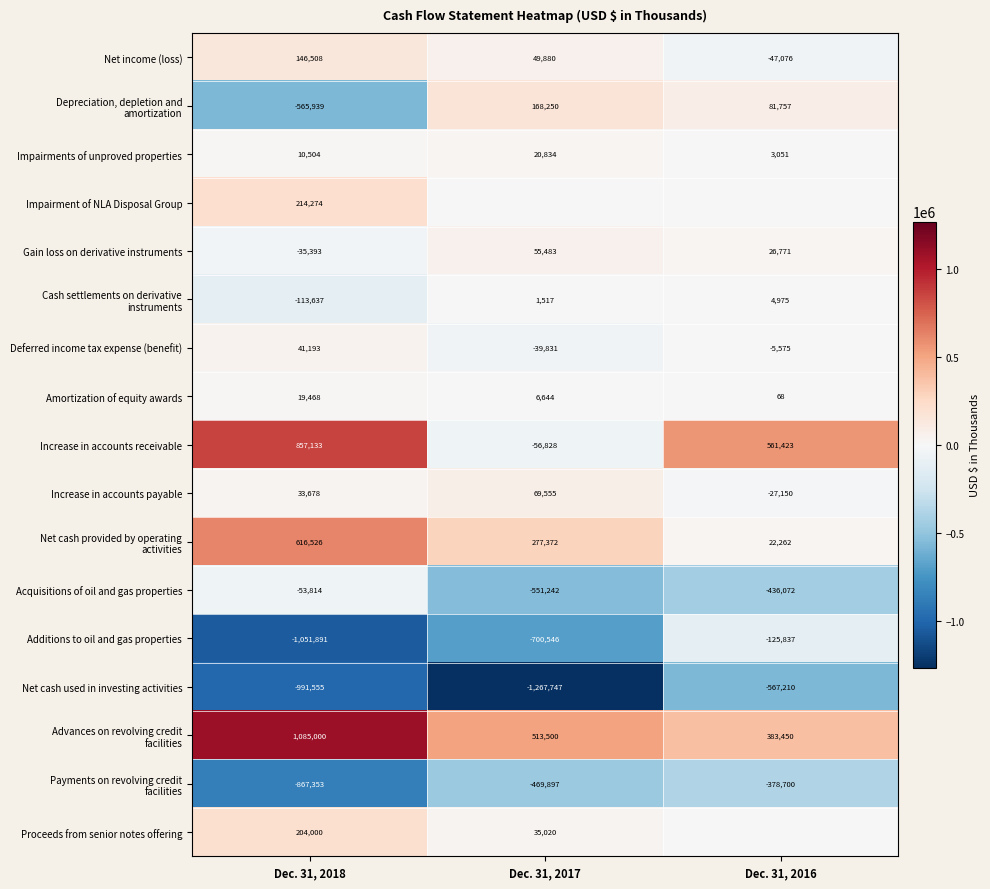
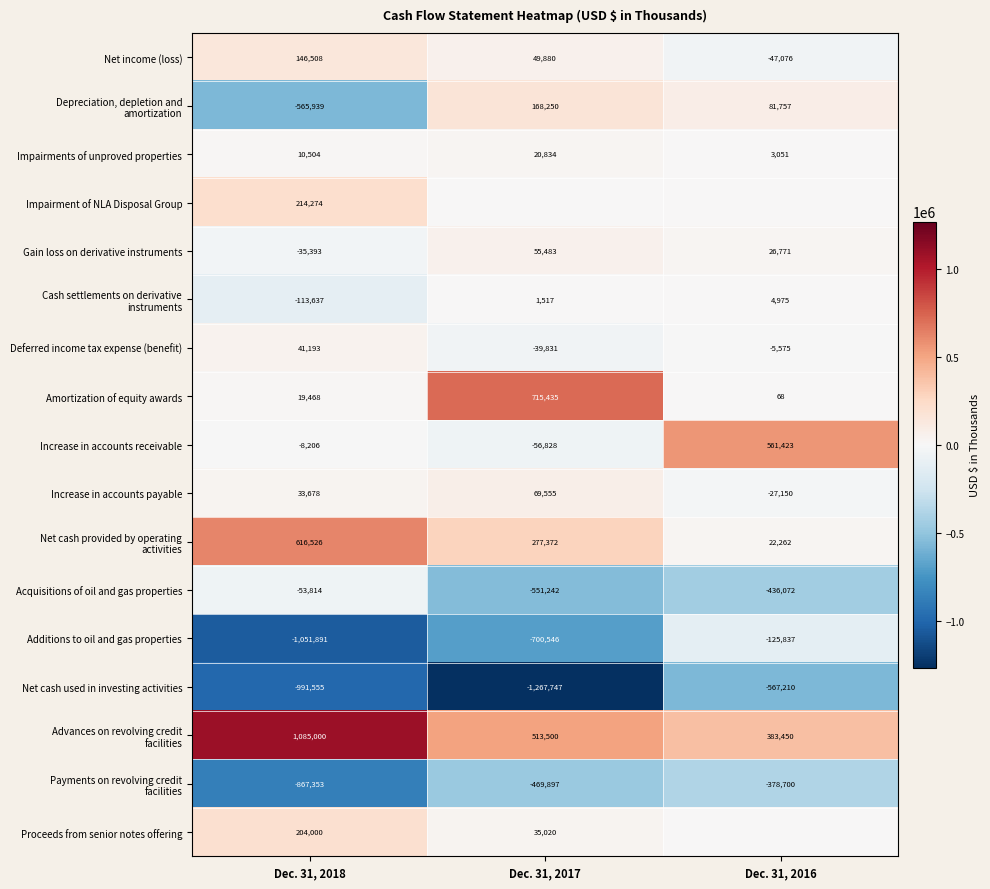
  {
    "Net income (loss)": {
      "Dec. 31, 2018": "146,508",
      "Dec. 31, 2017": "49,880",
      "Dec. 31, 2016": "-47,076"
    },
    "Depreciation, depletion and amortization": {
      "Dec. 31, 2018": "-565,939",
      "Dec. 31, 2017": "168,250",
      "Dec. 31, 2016": "81,757"
    },
    "Impairments of unproved properties": {
      "Dec. 31, 2018": "10,504",
      "Dec. 31, 2017": "20,834",
      "Dec. 31, 2016": "3,051"
    },
    "Impairment of NLA Disposal Group": {
      "Dec. 31, 2018": "214,274"
    },
    "Gain loss on derivative instruments": {
      "Dec. 31, 2018": "-35,393",
      "Dec. 31, 2017": "55,483",
      "Dec. 31, 2016": "26,771"
    },
    "Cash settlements on derivative instruments": {
      "Dec. 31, 2018": "-113,637",
      "Dec. 31, 2017": "1,517",
      "Dec. 31, 2016": "4,975"
    },
    "Deferred income tax expense (benefit)": {
      "Dec. 31, 2018": "41,193",
      "Dec. 31, 2017": "-39,831",
      "Dec. 31, 2016": "-5,575"
    },
    "Amortization of equity awards": {
      "Dec. 31, 2018": "19,468",
-     "Dec. 31, 2017": "6,644",
+     "Dec. 31, 2017": "715,435",
      "Dec. 31, 2016": "68"
    },
    "Increase in accounts receivable": {
-     "Dec. 31, 2018": "857,133",
+     "Dec. 31, 2018": "-8,206",
      "Dec. 31, 2017": "-56,828",
      "Dec. 31, 2016": "561,423"
    },
    "Increase in accounts payable": {
      "Dec. 31, 2018": "33,678",
      "Dec. 31, 2017": "69,555",
      "Dec. 31, 2016": "-27,150"
    },
    "Net cash provided by operating activities": {
      "Dec. 31, 2018": "616,526",
      "Dec. 31, 2017": "277,372",
      "Dec. 31, 2016": "22,262"
    },
    "Acquisitions of oil and gas properties": {
      "Dec. 31, 2018": "-53,814",
      "Dec. 31, 2017": "-551,242",
      "Dec. 31, 2016": "-436,072"
    },
    "Additions to oil and gas properties": {
      "Dec. 31, 2018": "-1,051,891",
      "Dec. 31, 2017": "-700,546",
      "Dec. 31, 2016": "-125,837"
    },
    "Net cash used in investing activities": {
      "Dec. 31, 2018": "-991,555",
      "Dec. 31, 2017": "-1,267,747",
      "Dec. 31, 2016": "-567,210"
    },
    "Advances on revolving credit facilities": {
      "Dec. 31, 2018": "1,085,000",
      "Dec. 31, 2017": "513,500",
      "Dec. 31, 2016": "383,450"
    },
    "Payments on revolving credit facilities": {
      "Dec. 31, 2018": "-867,353",
      "Dec. 31, 2017": "-469,897",
      "Dec. 31, 2016": "-378,700"
    },
    "Proceeds from senior notes offering": {
      "Dec. 31, 2018": "204,000",
      "Dec. 31, 2017": "35,020"
    }
  }
